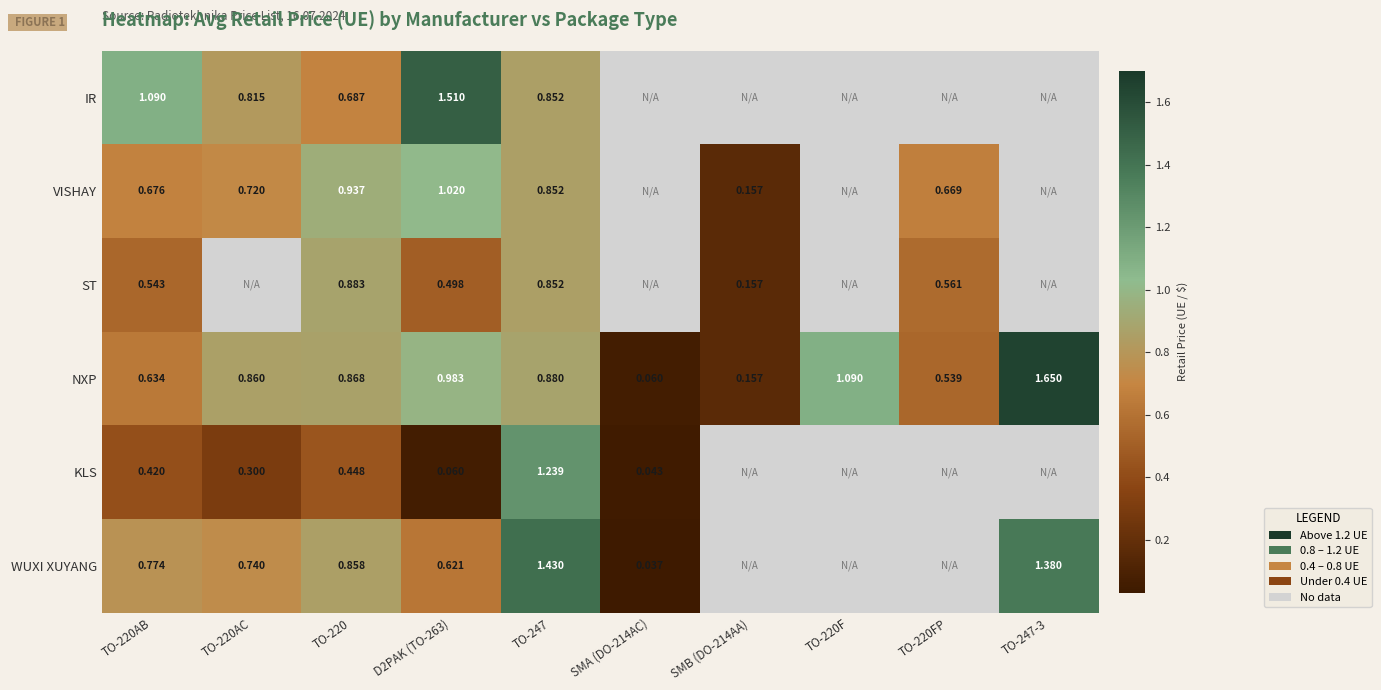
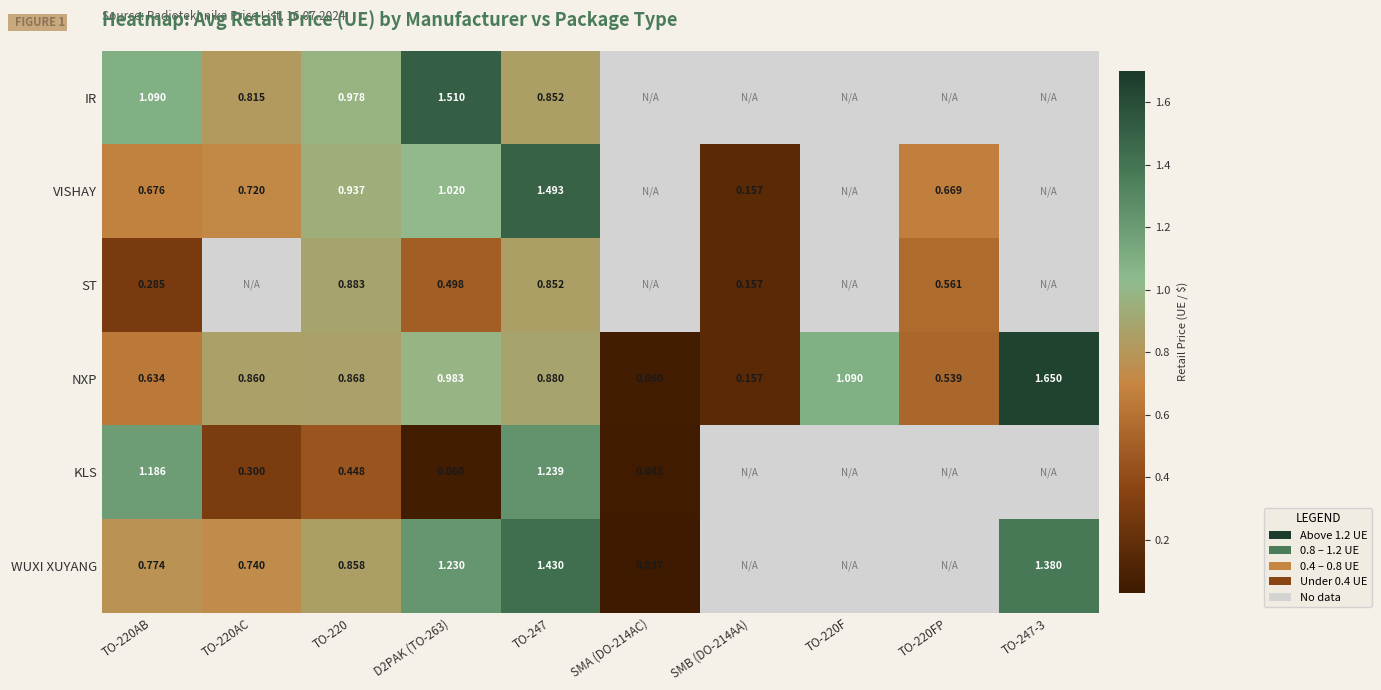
  {
    "IR": {
      "TO-220AB": 1.090,
      "TO-220AC": 0.815,
-     "TO-220": 0.687,
+     "TO-220": 0.978,
      "D2PAK (TO-263)": 1.510,
      "TO-247": 0.852
    },
    "VISHAY": {
      "TO-220AB": 0.676,
      "TO-220AC": 0.720,
      "TO-220": 0.937,
      "D2PAK (TO-263)": 1.020,
-     "TO-247": 0.852,
+     "TO-247": 1.493,
      "SMB (DO-214AA)": 0.157,
      "TO-220FP": 0.669
    },
    "ST": {
-     "TO-220AB": 0.543,
+     "TO-220AB": 0.285,
      "TO-220": 0.883,
      "D2PAK (TO-263)": 0.498,
      "TO-247": 0.852,
      "SMB (DO-214AA)": 0.157,
      "TO-220FP": 0.561
    },
    "NXP": {
      "TO-220AB": 0.634,
      "TO-220AC": 0.860,
      "TO-220": 0.868,
      "D2PAK (TO-263)": 0.983,
      "TO-247": 0.880,
      "SMB (DO-214AA)": 0.157,
      "TO-220F": 1.090,
      "TO-220FP": 0.539,
      "TO-247-3": 1.650
    },
    "KLS": {
-     "TO-220AB": 0.420,
+     "TO-220AB": 1.186,
      "TO-220AC": 0.300,
      "TO-220": 0.448,
      "TO-247": 1.239
    },
    "WUXI XUYANG": {
      "TO-220AB": 0.774,
      "TO-220AC": 0.740,
      "TO-220": 0.858,
-     "D2PAK (TO-263)": 0.621,
+     "D2PAK (TO-263)": 1.230,
      "TO-247": 1.430,
      "TO-247-3": 1.380
    }
  }
